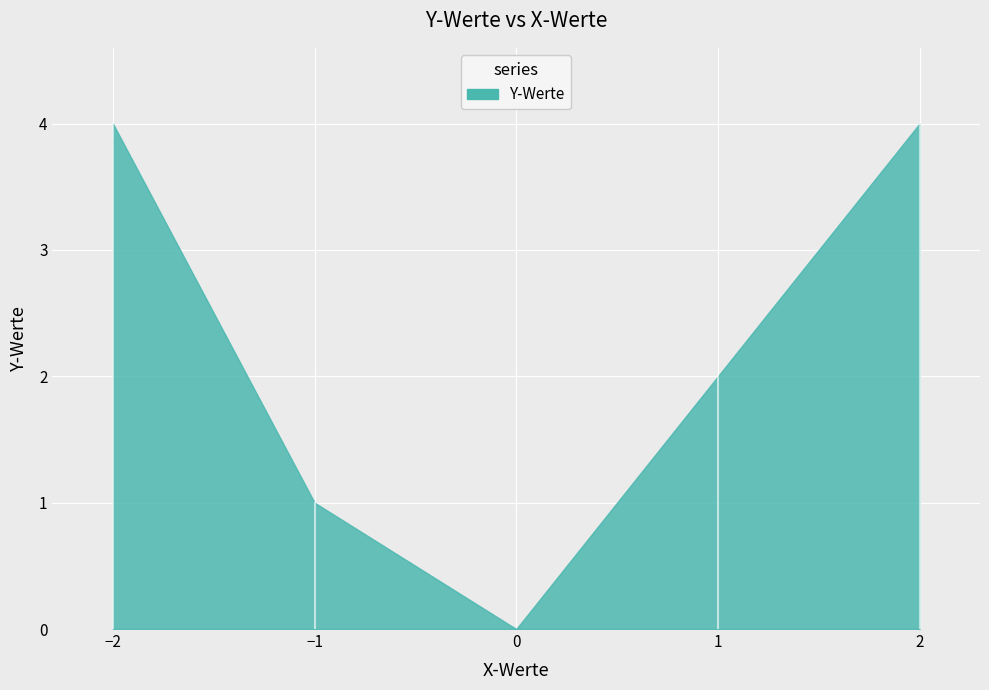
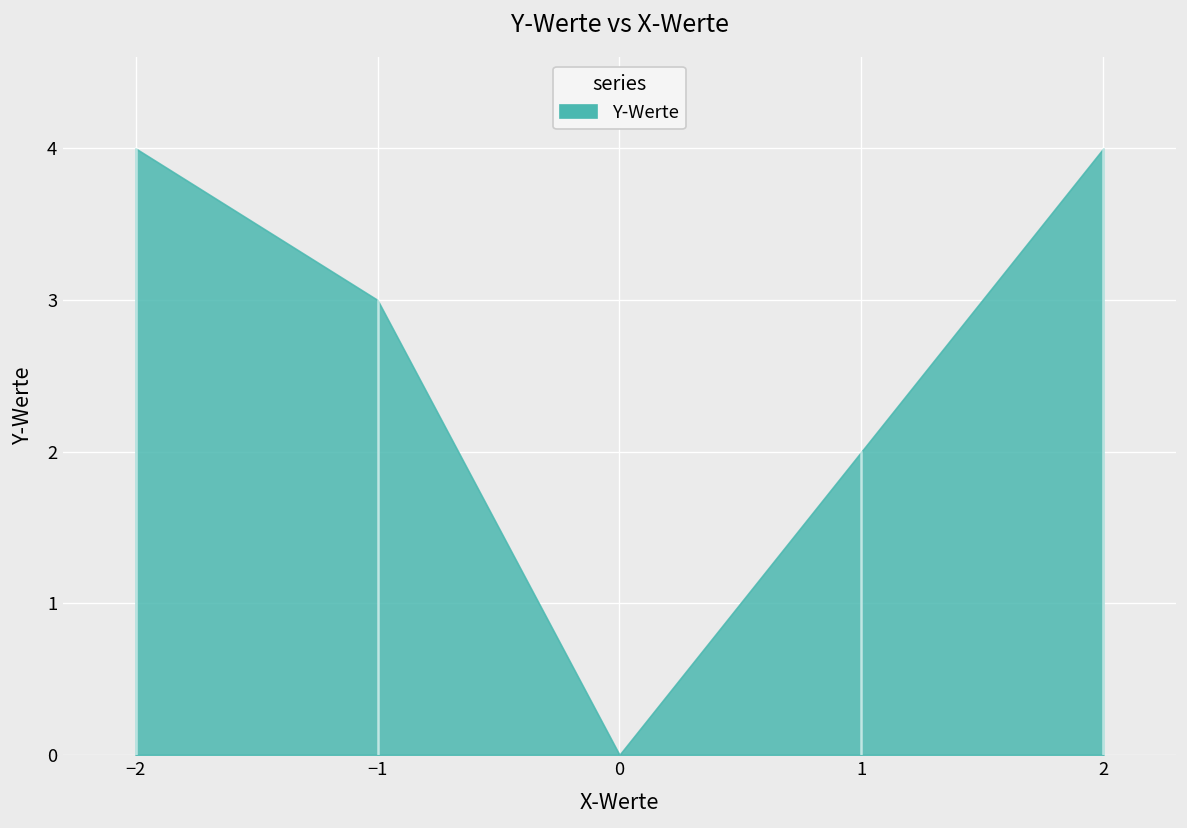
  {
    "Y-Werte": {
-     "−1": 1
+     "−1": 3
    }
  }
